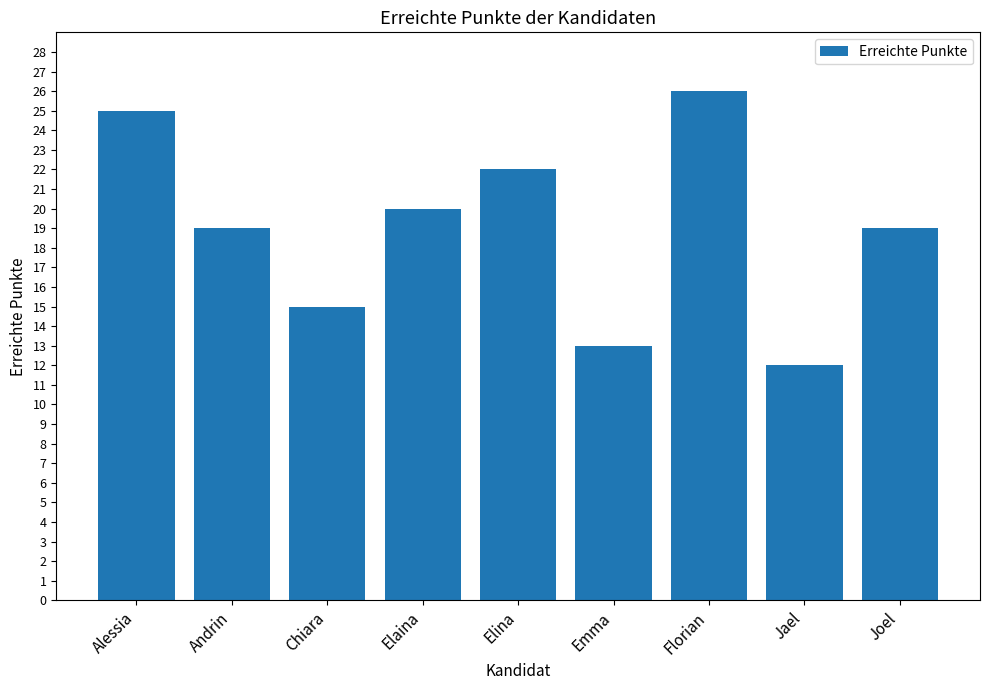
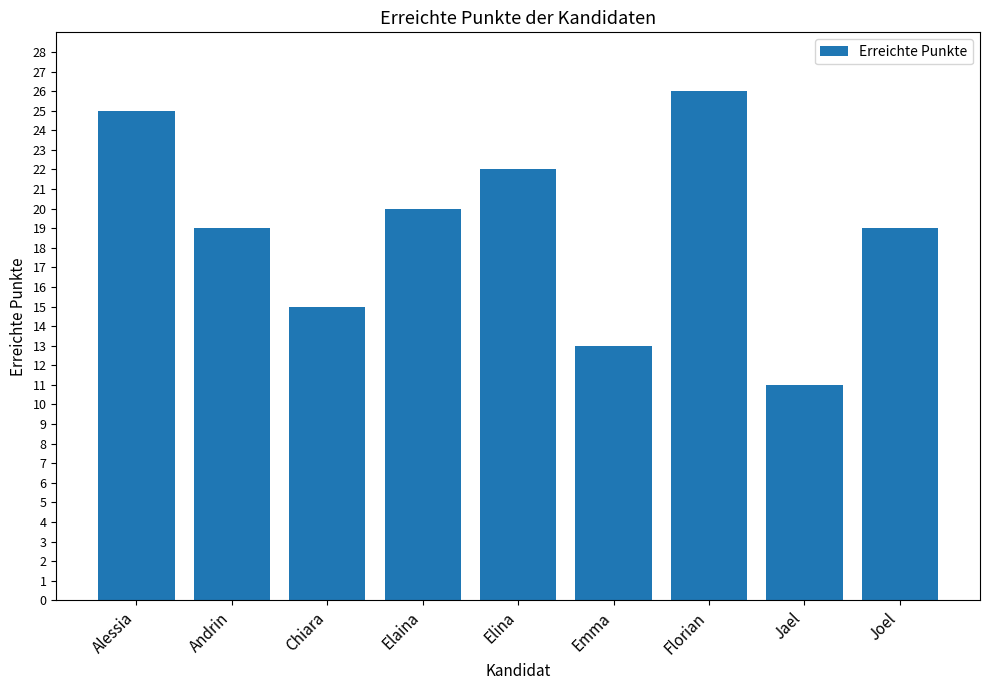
  {
    "Alessia": 25,
    "Andrin": 19,
    "Chiara": 15,
    "Elaina": 20,
    "Elina": 22,
    "Emma": 13,
    "Florian": 26,
-   "Jael": 12,
+   "Jael": 11,
    "Joel": 19
  }
